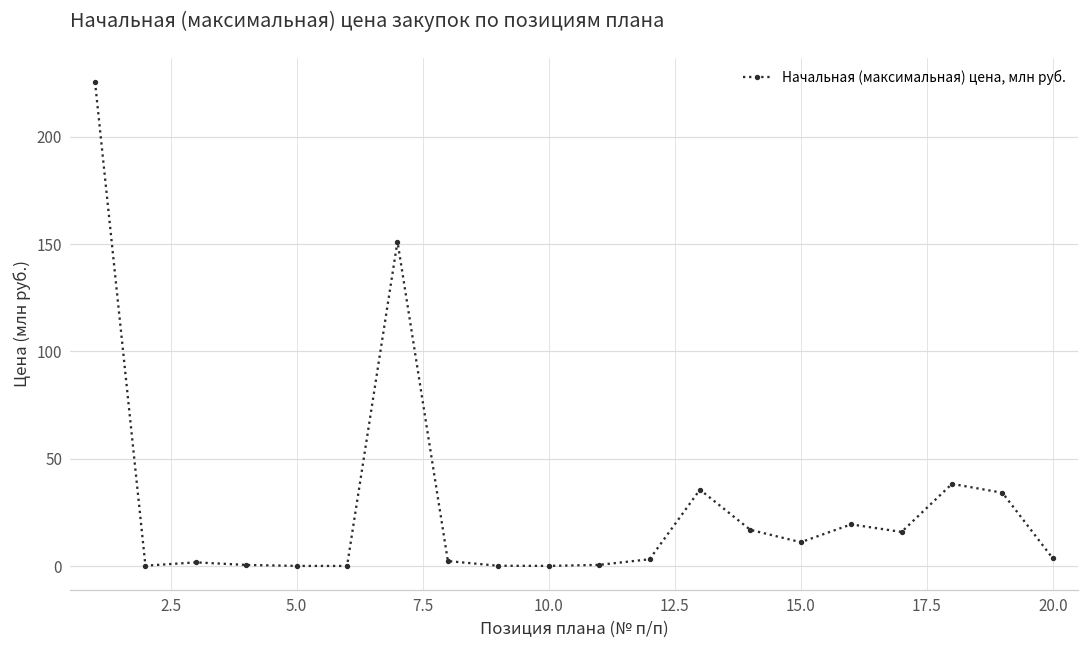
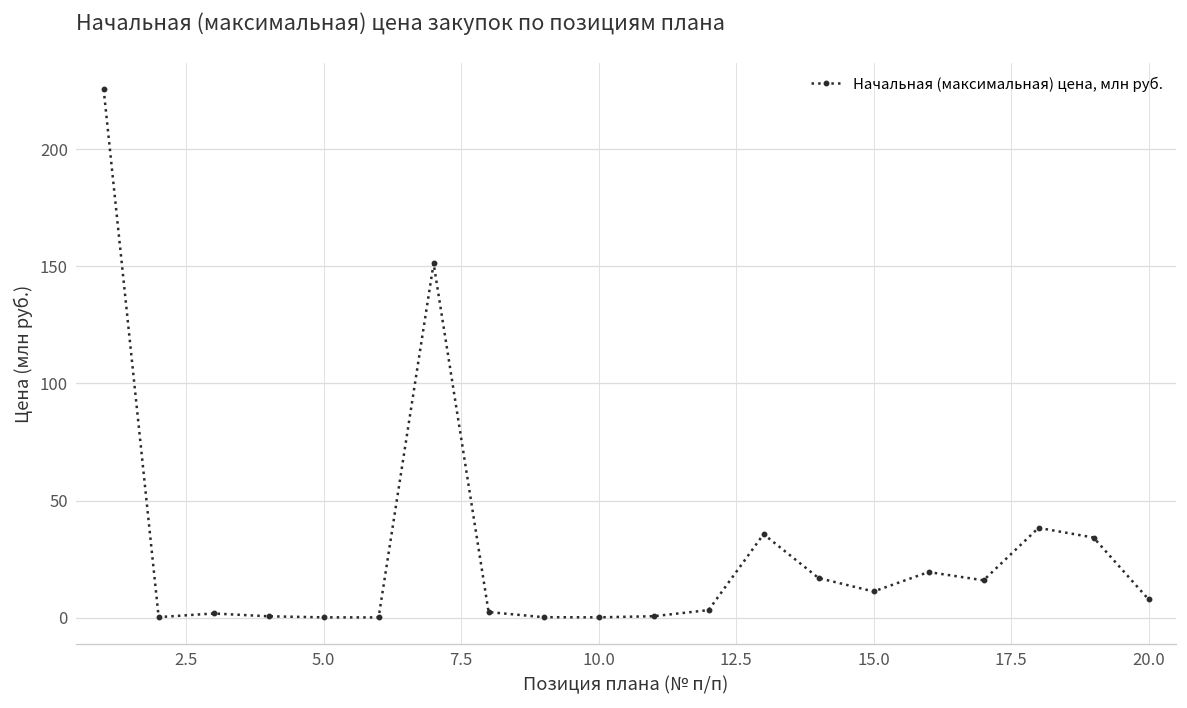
  {
    "5.0": 0,
    "10.0": 0,
    "15.0": 11,
-   "20.0": 4
+   "20.0": 8
  }
